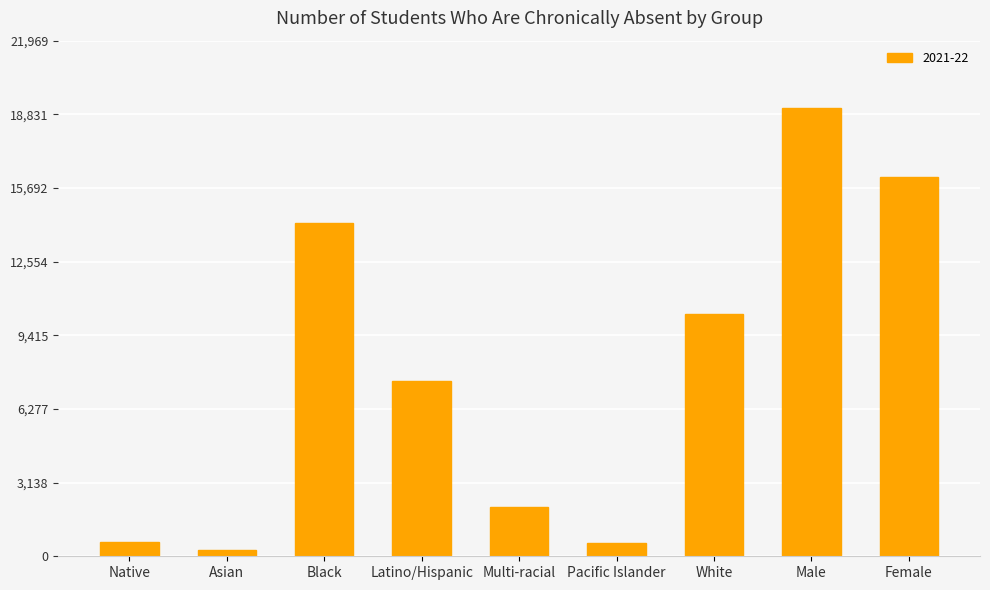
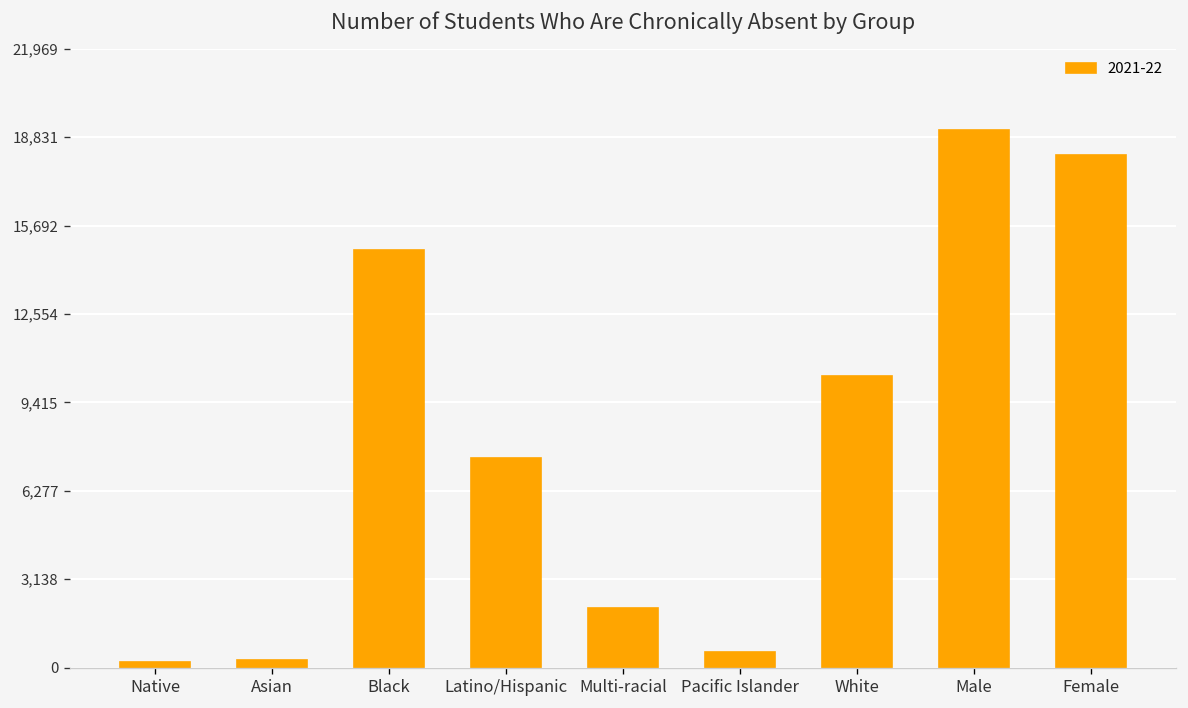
  {
-   "Native": "600",
+   "Native": "200",
    "Asian": "300",
-   "Black": "14,200",
+   "Black": "14,800",
    "Latino/Hispanic": "7,500",
    "Multi-racial": "2,100",
    "Pacific Islander": "500",
    "White": "10,300",
    "Male": "19,100",
-   "Female": "16,200"
+   "Female": "18,200"
  }
